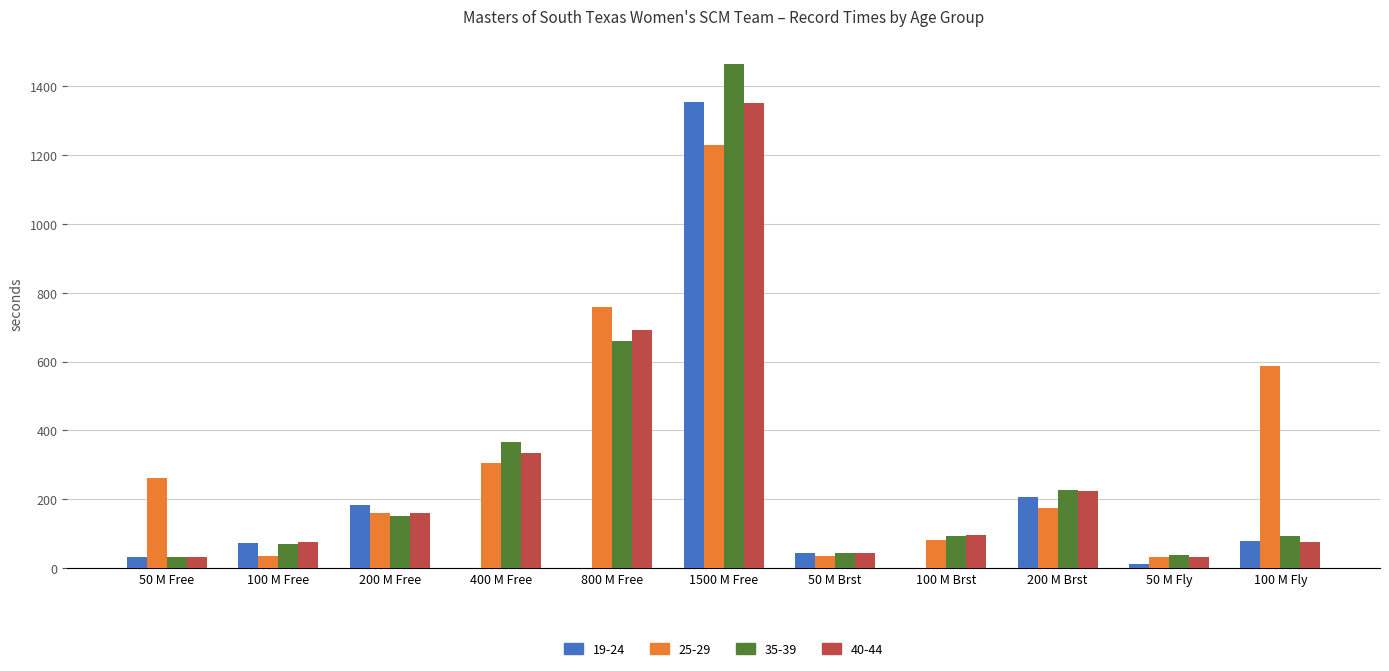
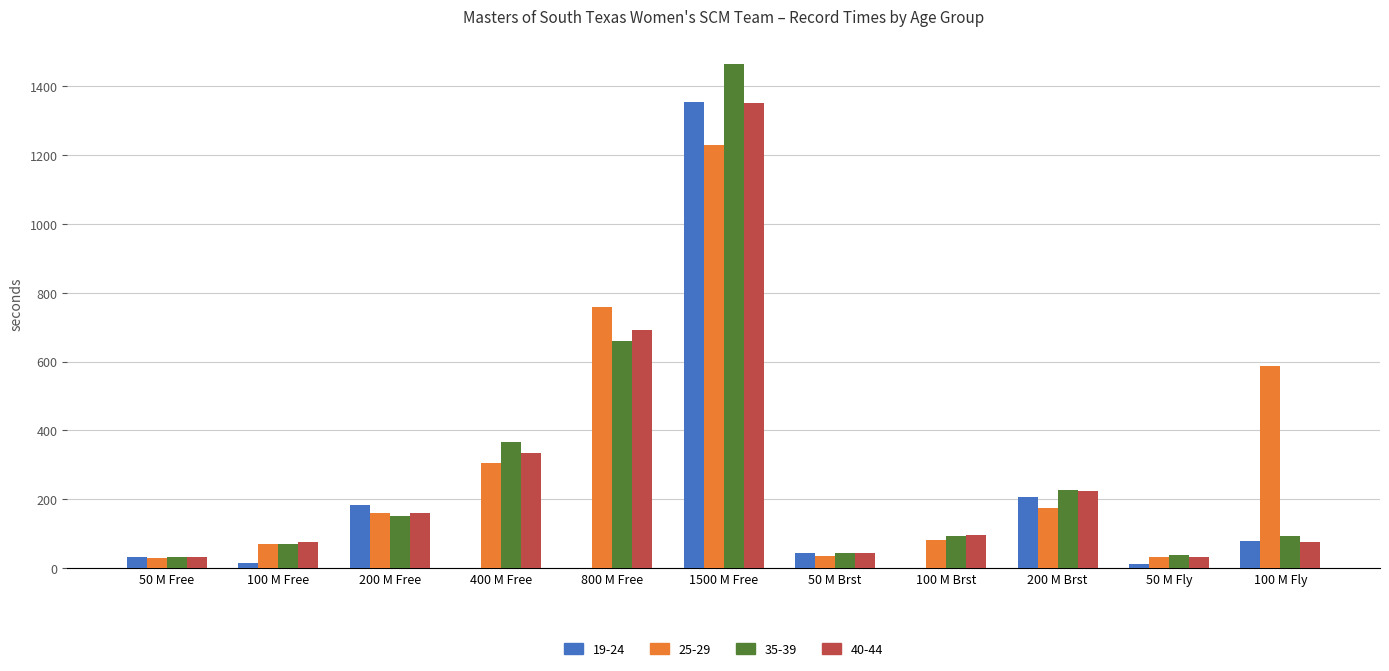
  {
    "19-24": {
      "50 M Free": 30,
-     "100 M Free": 70,
+     "100 M Free": 20,
      "200 M Free": 180,
      "400 M Free": 0,
      "800 M Free": 0,
      "1500 M Free": 1350,
      "50 M Brst": 50,
      "100 M Brst": 0,
      "200 M Brst": 210,
      "50 M Fly": 10,
      "100 M Fly": 80
    },
    "25-29": {
-     "50 M Free": 260,
-     "100 M Free": 40,
+     "50 M Free": 30,
+     "100 M Free": 70,
      "200 M Free": 160,
      "400 M Free": 310,
      "800 M Free": 760,
      "1500 M Free": 1230,
      "50 M Brst": 40,
      "100 M Brst": 80,
      "200 M Brst": 170,
      "50 M Fly": 30,
      "100 M Fly": 590
    },
    "35-39": {
      "50 M Free": 30,
      "100 M Free": 70,
      "200 M Free": 150,
      "400 M Free": 370,
      "800 M Free": 660,
      "1500 M Free": 1460,
      "50 M Brst": 50,
      "100 M Brst": 90,
      "200 M Brst": 230,
      "50 M Fly": 40,
      "100 M Fly": 90
    },
    "40-44": {
      "50 M Free": 30,
      "100 M Free": 80,
      "200 M Free": 160,
      "400 M Free": 340,
      "800 M Free": 690,
      "1500 M Free": 1350,
      "50 M Brst": 40,
      "100 M Brst": 100,
      "200 M Brst": 220,
      "50 M Fly": 30,
      "100 M Fly": 80
    }
  }
